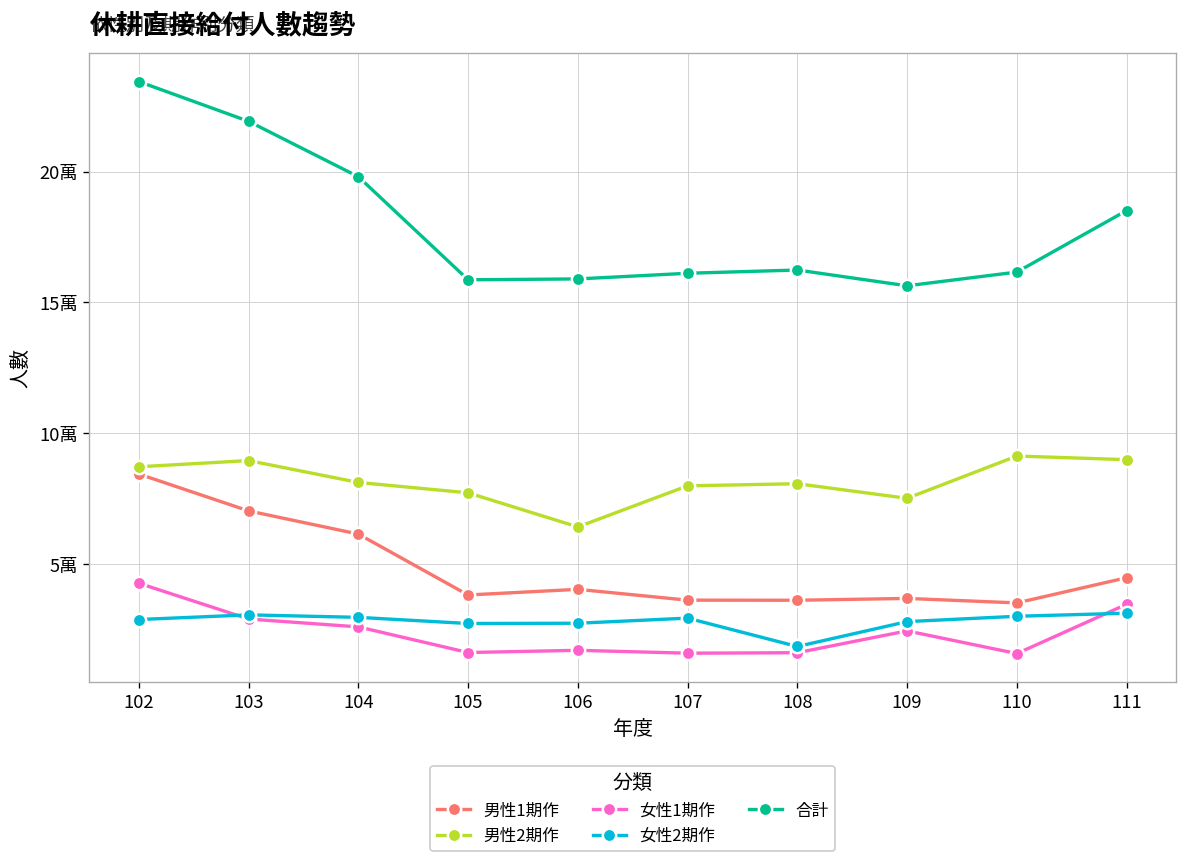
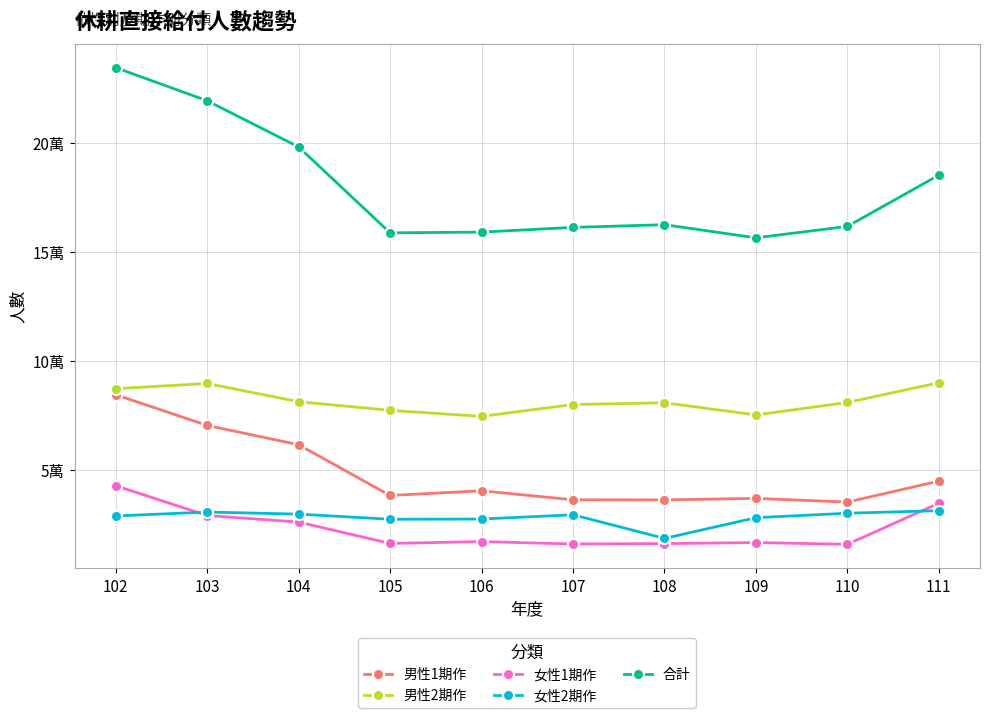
  {
    "男性1期作": {
      "102": "8.4萬",
      "103": "7.0萬",
      "104": "6.1萬",
      "105": "3.8萬",
      "106": "4.0萬",
      "107": "3.6萬",
      "108": "3.6萬",
      "109": "3.7萬",
      "110": "3.5萬",
      "111": "4.5萬"
    },
    "男性2期作": {
      "102": "8.7萬",
      "103": "9.0萬",
      "104": "8.1萬",
      "105": "7.7萬",
-     "106": "6.4萬",
+     "106": "7.4萬",
      "107": "8.0萬",
      "108": "8.1萬",
      "109": "7.5萬",
-     "110": "9.1萬",
+     "110": "8.1萬",
      "111": "9.0萬"
    },
    "女性1期作": {
      "102": "4.3萬",
      "103": "2.9萬",
      "104": "2.6萬",
      "105": "1.6萬",
      "106": "1.7萬",
      "107": "1.6萬",
      "108": "1.6萬",
-     "109": "2.4萬",
+     "109": "1.7萬",
      "110": "1.6萬",
      "111": "3.5萬"
    },
    "女性2期作": {
      "102": "2.9萬",
      "103": "3.1萬",
      "104": "3.0萬",
      "105": "2.7萬",
      "106": "2.7萬",
      "107": "2.9萬",
      "108": "1.8萬",
      "109": "2.8萬",
      "110": "3.0萬",
      "111": "3.1萬"
    },
    "合計": {
      "102": "23.4萬",
      "103": "21.9萬",
      "104": "19.8萬",
      "105": "15.9萬",
      "106": "15.9萬",
      "107": "16.1萬",
      "108": "16.2萬",
      "109": "15.6萬",
      "110": "16.2萬",
      "111": "18.5萬"
    }
  }
